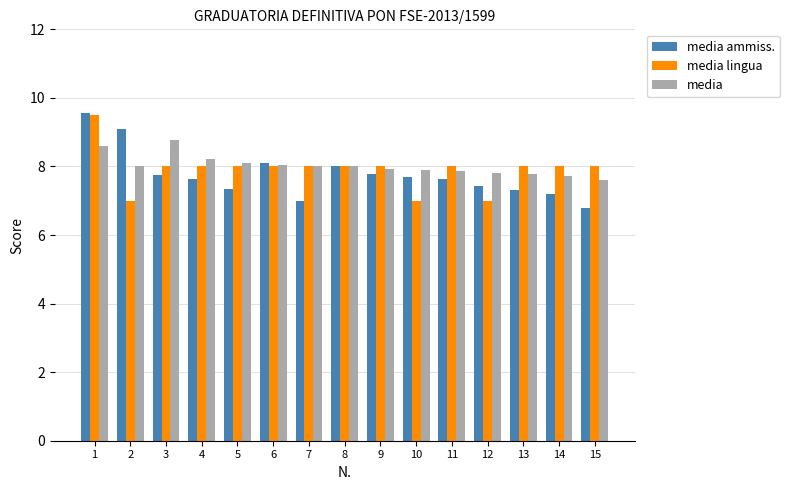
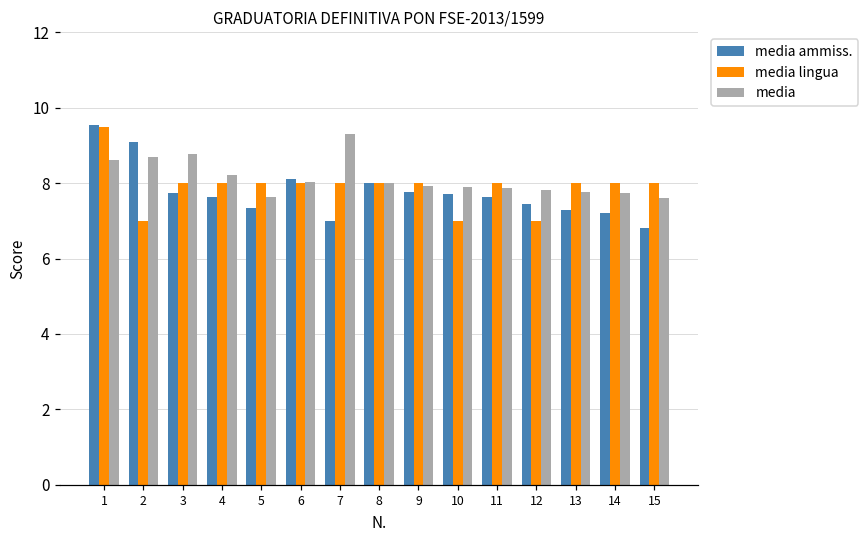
  {
    "media ammiss.": {
      "1": 9.6,
      "2": 9.1,
      "3": 7.8,
      "4": 7.6,
      "5": 7.3,
      "6": 8.1,
      "7": 7.0,
      "8": 8.0,
      "9": 7.8,
      "10": 7.7,
      "11": 7.6,
      "12": 7.4,
      "13": 7.3,
      "14": 7.2,
      "15": 6.8
    },
    "media lingua": {
      "1": 9.5,
      "2": 7.0,
      "3": 8.0,
      "4": 8.0,
      "5": 8.0,
      "6": 8.0,
      "7": 8.0,
      "8": 8.0,
      "9": 8.0,
      "10": 7.0,
      "11": 8.0,
      "12": 7.0,
      "13": 8.0,
      "14": 8.0,
      "15": 8.0
    },
    "media": {
      "1": 8.6,
-     "2": 8.0,
+     "2": 8.7,
      "3": 8.8,
      "4": 8.2,
-     "5": 8.1,
+     "5": 7.6,
      "6": 8.0,
-     "7": 8.0,
+     "7": 9.3,
      "8": 8.0,
      "9": 7.9,
      "10": 7.9,
      "11": 7.9,
      "12": 7.8,
      "13": 7.8,
      "14": 7.7,
      "15": 7.6
    }
  }
